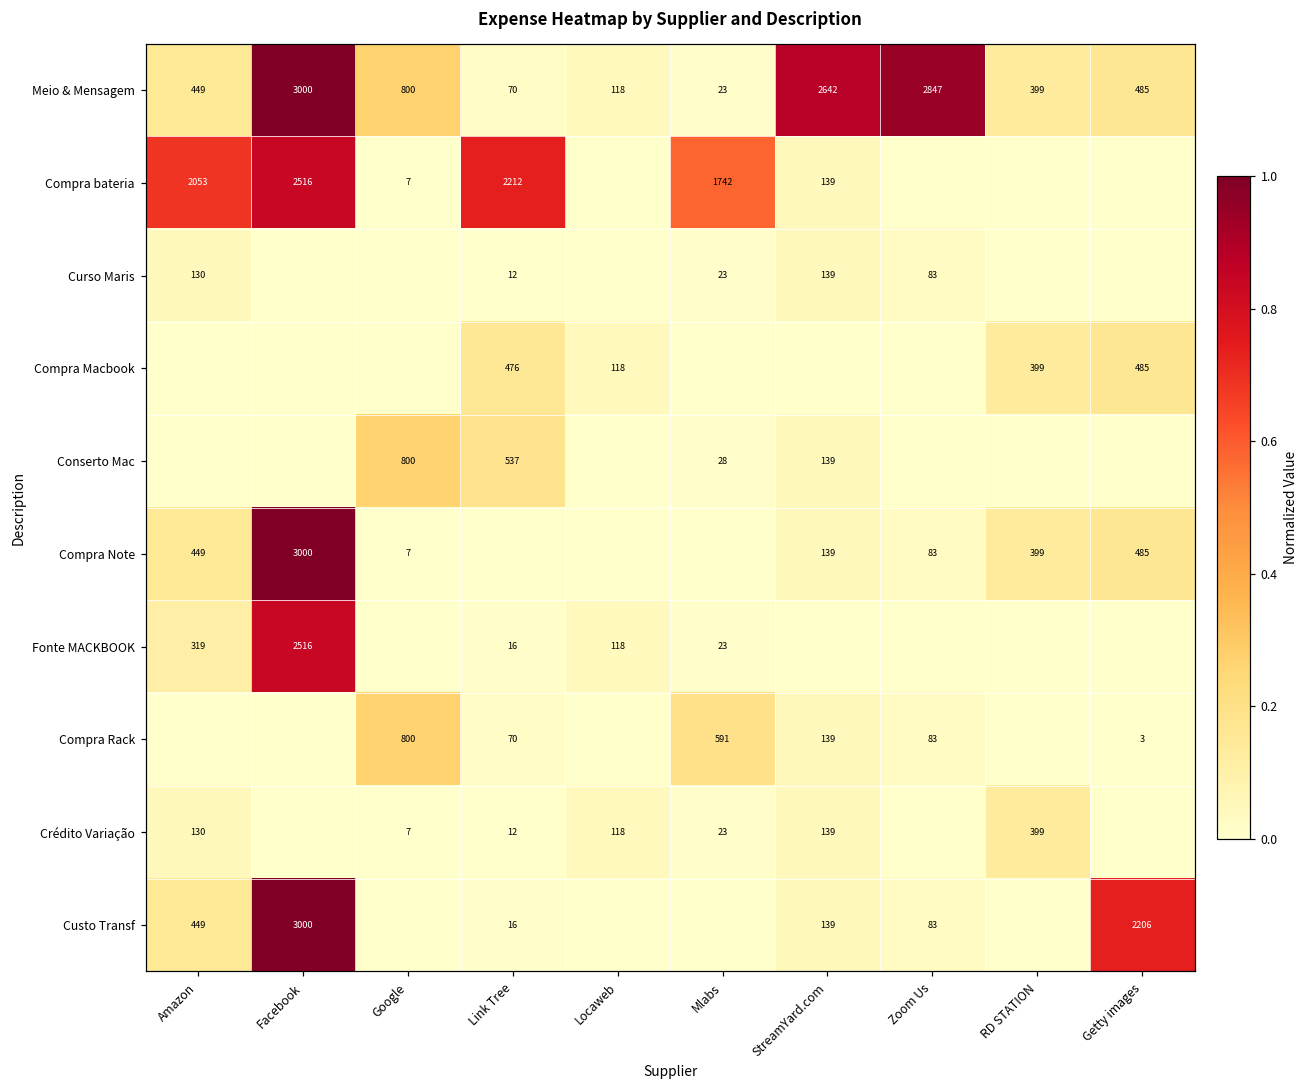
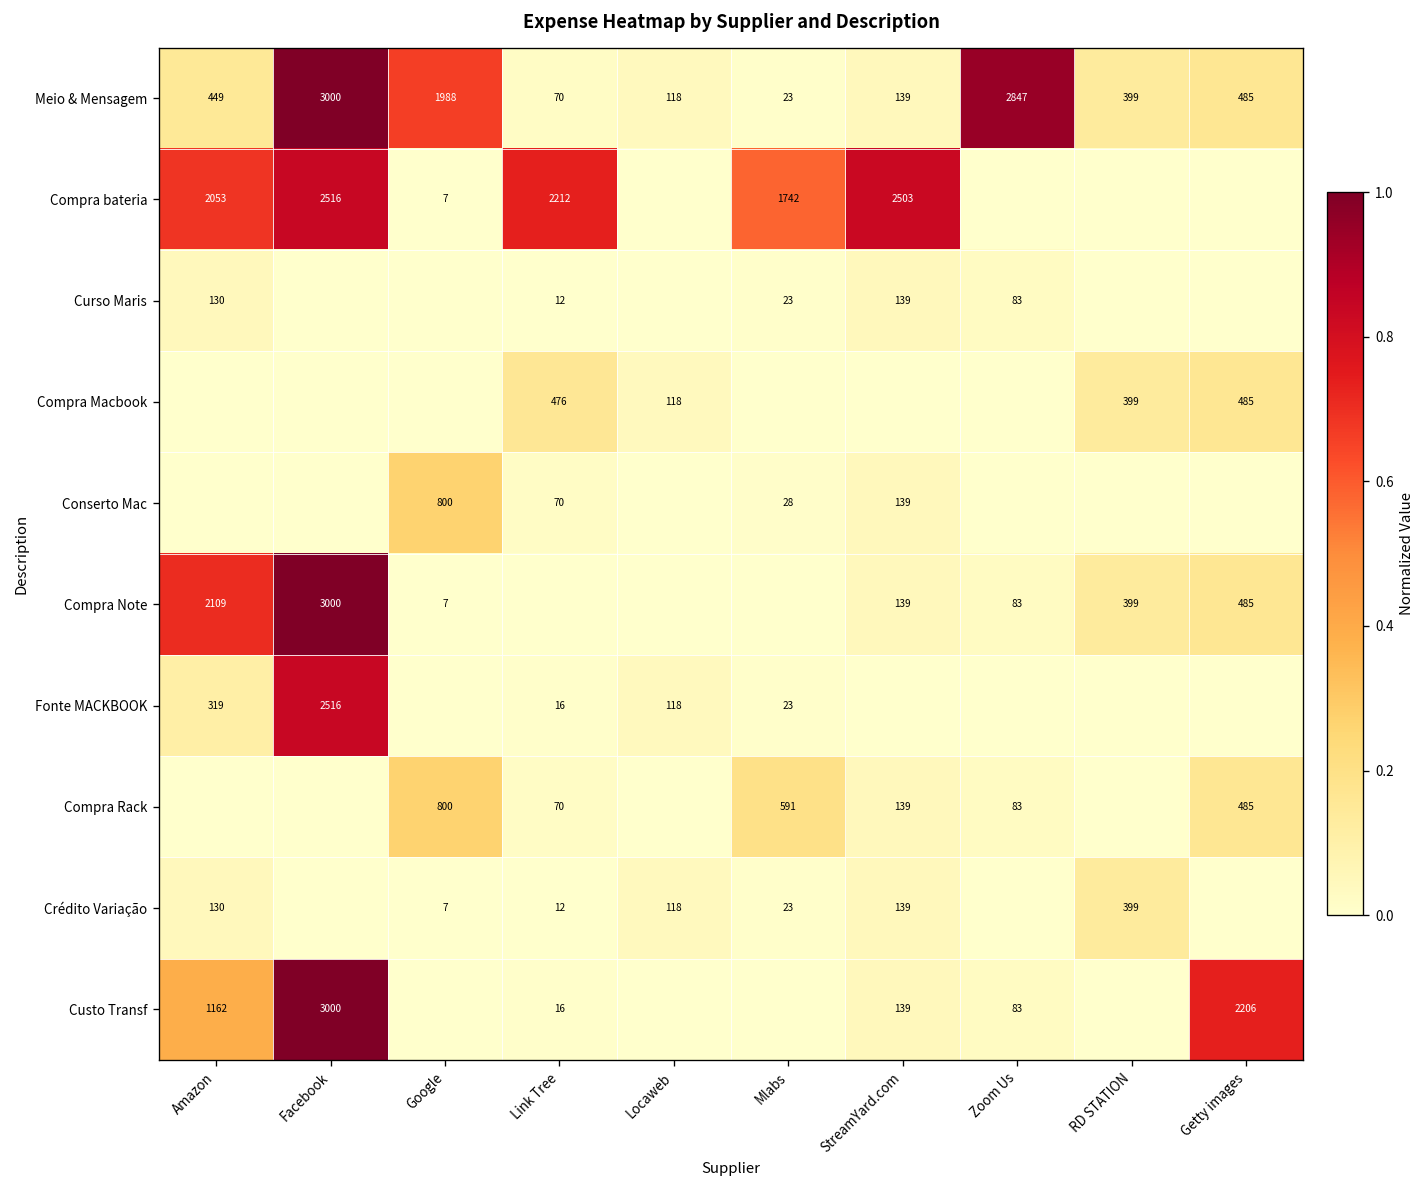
  {
    "Meio & Mensagem": {
      "Amazon": 449,
      "Facebook": 3000,
-     "Google": 800,
+     "Google": 1988,
      "Link Tree": 70,
      "Locaweb": 118,
      "Mlabs": 23,
-     "StreamYard.com": 2642,
+     "StreamYard.com": 139,
      "Zoom Us": 2847,
      "RD STATION": 399,
      "Getty images": 485
    },
    "Compra bateria": {
      "Amazon": 2053,
      "Facebook": 2516,
      "Google": 7,
      "Link Tree": 2212,
      "Mlabs": 1742,
-     "StreamYard.com": 139
+     "StreamYard.com": 2503
    },
    "Curso Maris": {
      "Amazon": 130,
      "Link Tree": 12,
      "Mlabs": 23,
      "StreamYard.com": 139,
      "Zoom Us": 83
    },
    "Compra Macbook": {
      "Link Tree": 476,
      "Locaweb": 118,
      "RD STATION": 399,
      "Getty images": 485
    },
    "Conserto Mac": {
      "Google": 800,
-     "Link Tree": 537,
+     "Link Tree": 70,
      "Mlabs": 28,
      "StreamYard.com": 139
    },
    "Compra Note": {
-     "Amazon": 449,
+     "Amazon": 2109,
      "Facebook": 3000,
      "Google": 7,
      "StreamYard.com": 139,
      "Zoom Us": 83,
      "RD STATION": 399,
      "Getty images": 485
    },
    "Fonte MACKBOOK": {
      "Amazon": 319,
      "Facebook": 2516,
      "Link Tree": 16,
      "Locaweb": 118,
      "Mlabs": 23
    },
    "Compra Rack": {
      "Google": 800,
      "Link Tree": 70,
      "Mlabs": 591,
      "StreamYard.com": 139,
      "Zoom Us": 83,
-     "Getty images": 3
+     "Getty images": 485
    },
    "Crédito Variação": {
      "Amazon": 130,
      "Google": 7,
      "Link Tree": 12,
      "Locaweb": 118,
      "Mlabs": 23,
      "StreamYard.com": 139,
      "RD STATION": 399
    },
    "Custo Transf": {
-     "Amazon": 449,
+     "Amazon": 1162,
      "Facebook": 3000,
      "Link Tree": 16,
      "StreamYard.com": 139,
      "Zoom Us": 83,
      "Getty images": 2206
    }
  }
